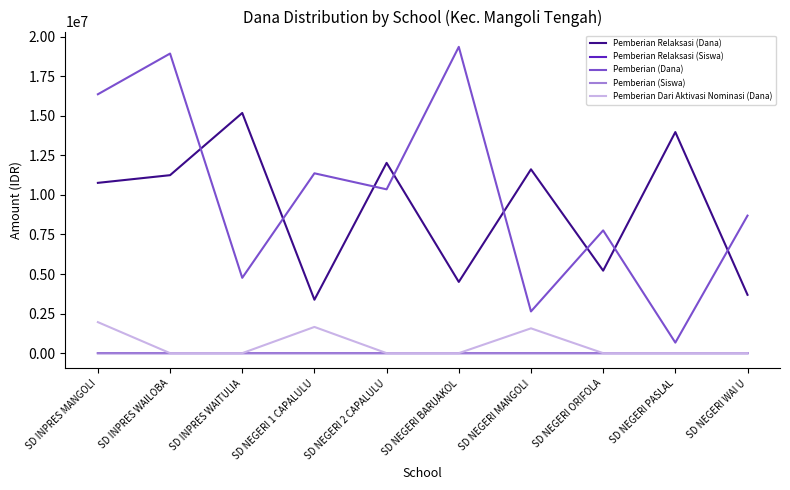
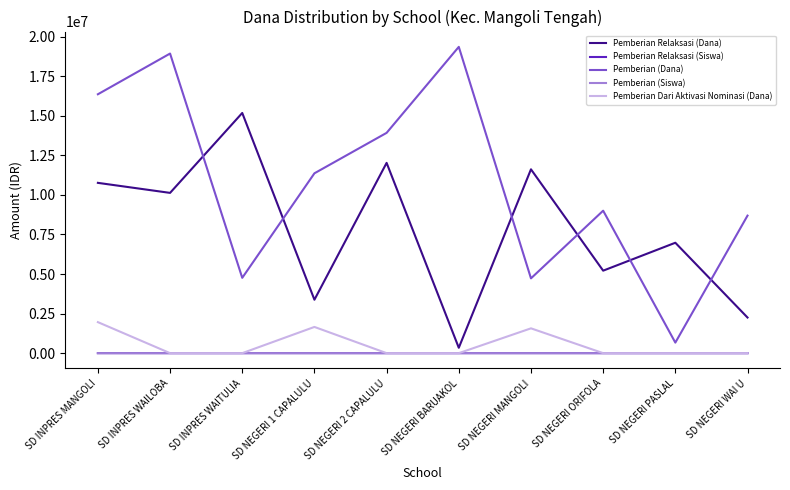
  {
    "Pemberian Relaksasi (Dana)": {
      "SD INPRES MANGOLI": 10800000,
-     "SD INPRES WAILOBA": 11200000,
+     "SD INPRES WAILOBA": 10100000,
      "SD INPRES WAITULIA": 15200000,
      "SD NEGERI 1 CAPALULU": 3400000,
      "SD NEGERI 2 CAPALULU": 12000000,
-     "SD NEGERI BARUAKOL": 4500000,
+     "SD NEGERI BARUAKOL": 300000,
      "SD NEGERI MANGOLI": 11600000,
      "SD NEGERI ORIFOLA": 5200000,
-     "SD NEGERI PASLAL": 14000000,
-     "SD NEGERI WAI U": 3700000
+     "SD NEGERI PASLAL": 7000000,
+     "SD NEGERI WAI U": 2300000
    },
    "Pemberian (Siswa)": {
      "SD INPRES MANGOLI": 0,
      "SD NEGERI 1 CAPALULU": 0,
      "SD NEGERI MANGOLI": 0
    },
    "Pemberian (Dana)": {
      "SD INPRES MANGOLI": 16400000,
      "SD INPRES WAILOBA": 18900000,
      "SD INPRES WAITULIA": 4800000,
      "SD NEGERI 1 CAPALULU": 11400000,
-     "SD NEGERI 2 CAPALULU": 10400000,
+     "SD NEGERI 2 CAPALULU": 13900000,
      "SD NEGERI BARUAKOL": 19400000,
-     "SD NEGERI MANGOLI": 2600000,
-     "SD NEGERI ORIFOLA": 7800000,
+     "SD NEGERI MANGOLI": 4700000,
+     "SD NEGERI ORIFOLA": 9000000,
      "SD NEGERI PASLAL": 700000,
      "SD NEGERI WAI U": 8700000
    },
    "Pemberian Dari Aktivasi Nominasi (Dana)": {
      "SD INPRES MANGOLI": 2000000,
      "SD NEGERI 1 CAPALULU": 1700000,
      "SD NEGERI MANGOLI": 1600000
    }
  }
